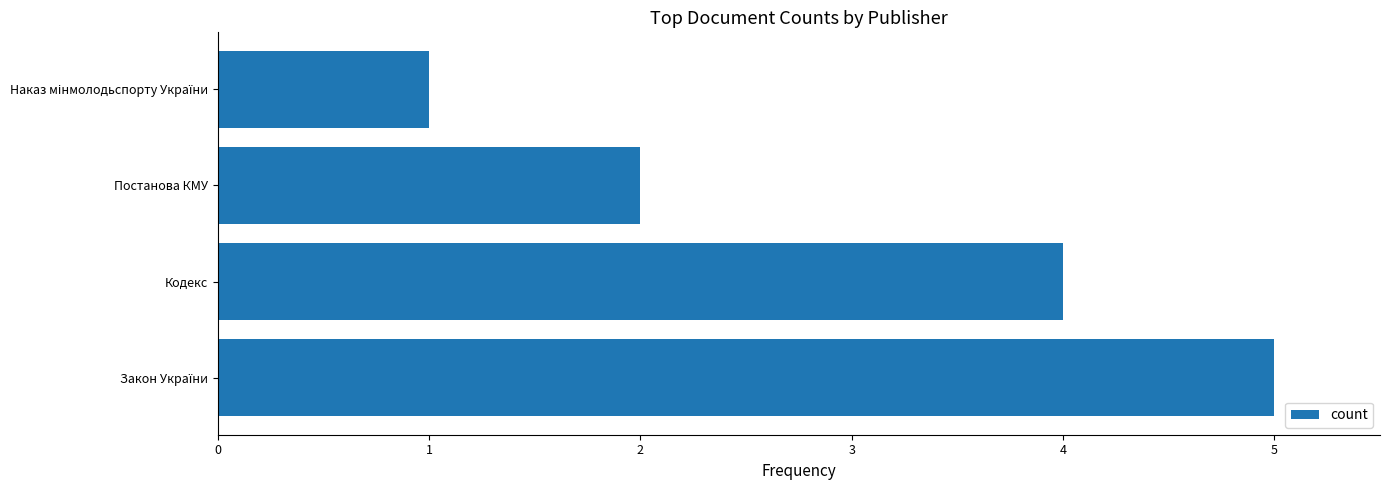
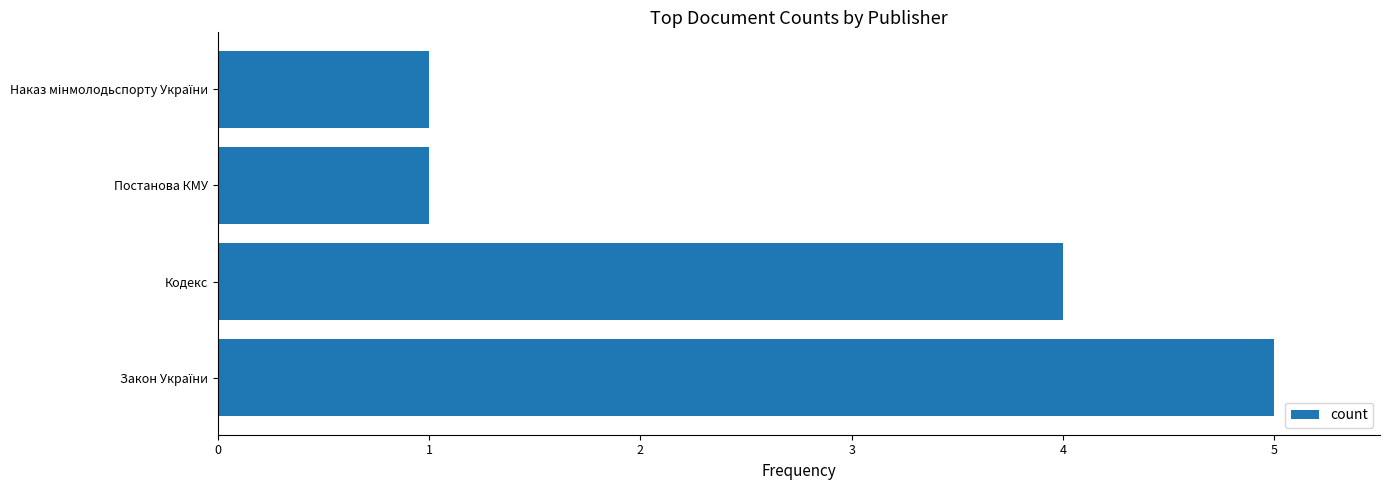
  {
    "Наказ мінмолодьспорту України": 1,
-   "Постанова КМУ": 2,
+   "Постанова КМУ": 1,
    "Кодекс": 4,
    "Закон України": 5
  }
